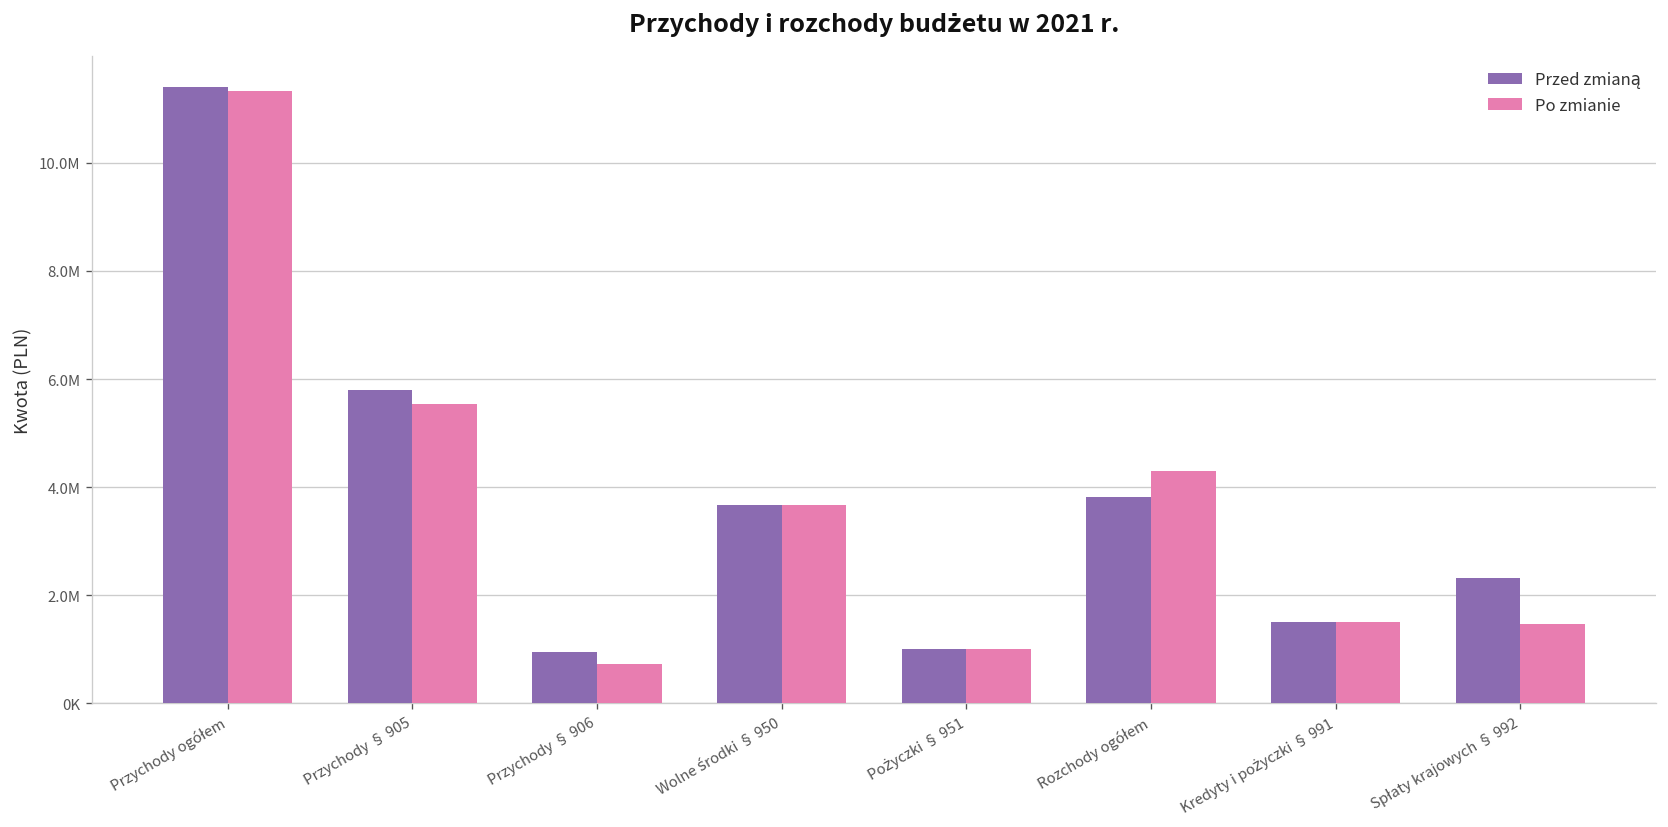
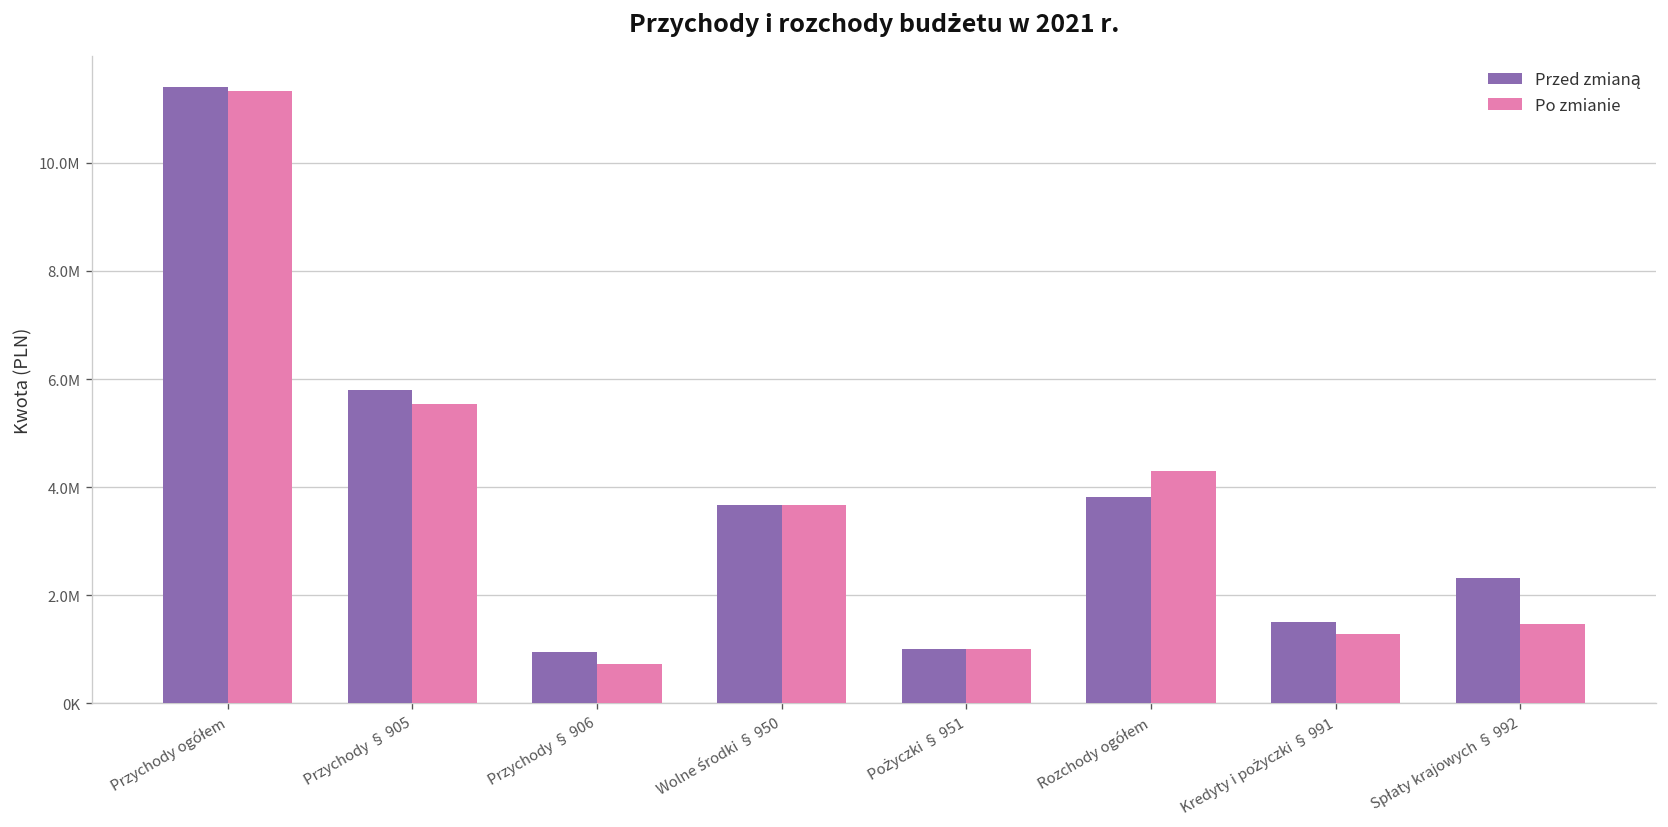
  {
    "Przed zmianą": {
      "Przychody ogółem": 11400000,
      "Przychody § 905": 5800000,
      "Przychody § 906": 900000,
      "Wolne środki § 950": 3700000,
      "Pożyczki § 951": 1000000,
      "Rozchody ogółem": 3800000,
      "Kredyty i pożyczki § 991": 1500000,
      "Spłaty krajowych § 992": 2300000
    },
    "Po zmianie": {
      "Przychody ogółem": 11300000,
      "Przychody § 905": 5500000,
      "Przychody § 906": 700000,
      "Wolne środki § 950": 3700000,
      "Pożyczki § 951": 1000000,
      "Rozchody ogółem": 4300000,
-     "Kredyty i pożyczki § 991": 1500000,
+     "Kredyty i pożyczki § 991": 1300000,
      "Spłaty krajowych § 992": 1500000
    }
  }
